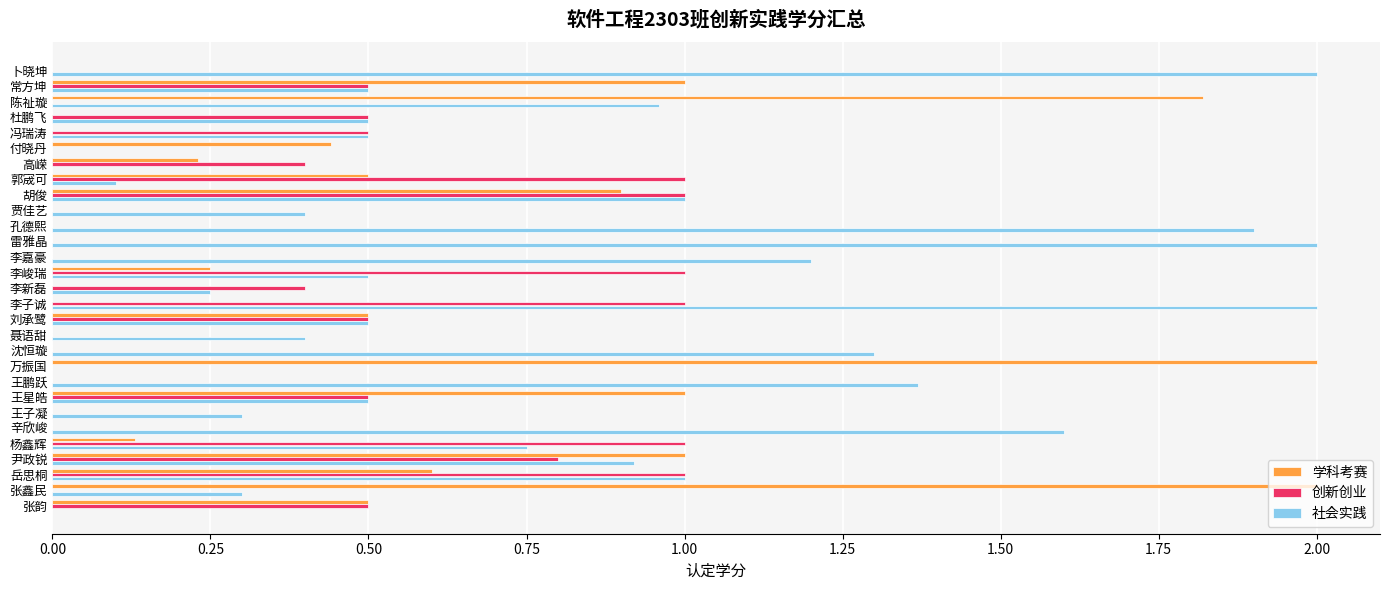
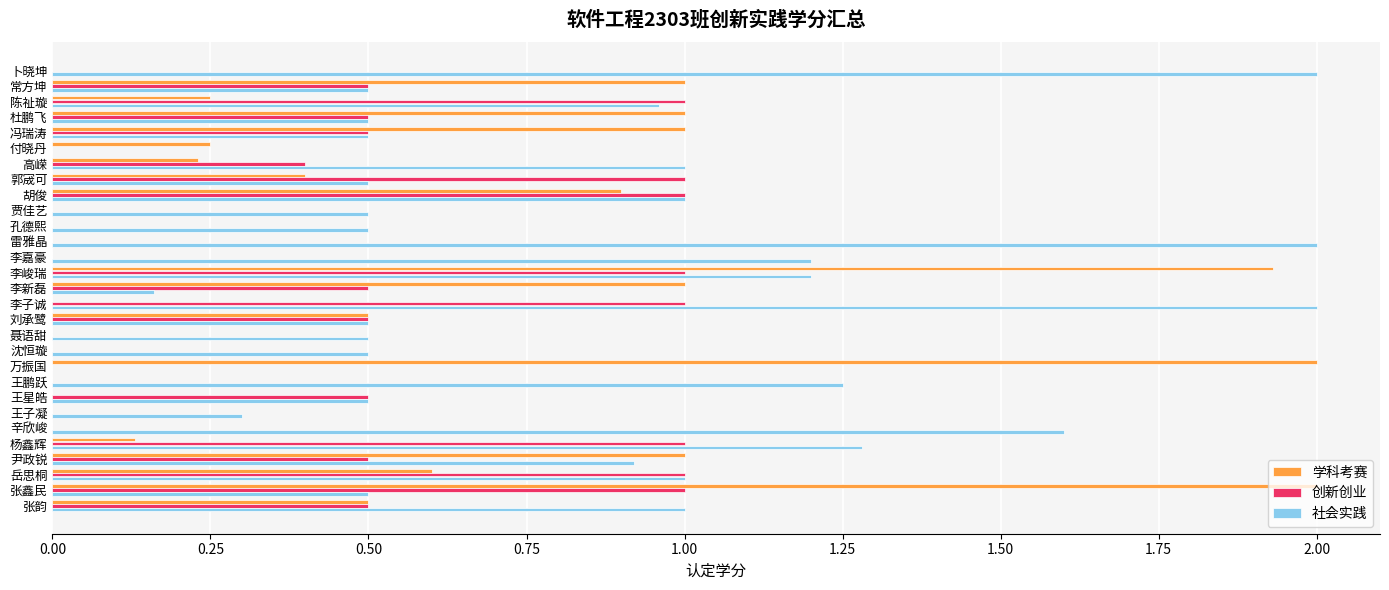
  {
    "学科考赛": {
      "卜晓坤": 0.00,
      "常方坤": 1.00,
-     "陈祉璇": 1.82,
-     "杜鹏飞": 0,
-     "冯瑞涛": 0,
-     "付晓丹": 0.44,
+     "陈祉璇": 0.25,
+     "杜鹏飞": 1,
+     "冯瑞涛": 1,
+     "付晓丹": 0.25,
      "高嵘": 0.23,
-     "郭宬可": 0.5,
+     "郭宬可": 0.4,
      "胡俊": 0.90,
      "贾佳艺": 0.00,
      "孔德熙": 0.00,
      "雷雅晶": 0.00,
      "李嘉豪": 0.00,
-     "李峻瑞": 0.25,
-     "李新磊": 0,
+     "李峻瑞": 1.93,
+     "李新磊": 1,
      "李子诚": 0.00,
      "刘承鹭": 0.50,
      "聂语甜": 0.00,
      "沈恒璇": 0.00,
      "万振国": 2.00,
      "王鹏跃": 0.00,
-     "王星皓": 1,
+     "王星皓": 0,
      "王子凝": 0.00,
      "辛欣峻": 0.00,
      "杨鑫辉": 0.13,
      "尹政锐": 1.00,
      "岳思桐": 0.60,
      "张韵": 0.50
    },
    "创新创业": {
      "卜晓坤": 0.0,
      "常方坤": 0.5,
-     "陈祉璇": 0,
+     "陈祉璇": 1,
      "杜鹏飞": 0.5,
      "冯瑞涛": 0.5,
      "付晓丹": 0.0,
      "高嵘": 0.4,
      "郭宬可": 1.0,
      "胡俊": 1.0,
      "贾佳艺": 0.0,
      "孔德熙": 0.0,
      "雷雅晶": 0.0,
      "李嘉豪": 0.0,
      "李峻瑞": 1.0,
-     "李新磊": 0.4,
+     "李新磊": 0.5,
      "李子诚": 1.0,
      "刘承鹭": 0.5,
      "聂语甜": 0.0,
      "沈恒璇": 0.0,
      "万振国": 0.0,
      "王鹏跃": 0.0,
      "王星皓": 0.5,
      "王子凝": 0.0,
      "辛欣峻": 0.0,
      "杨鑫辉": 1.0,
-     "尹政锐": 0.8,
+     "尹政锐": 0.5,
      "岳思桐": 1.0,
-     "张鑫民": 0,
+     "张鑫民": 1,
      "张韵": 0.5
    },
    "社会实践": {
      "卜晓坤": 2.00,
      "常方坤": 0.50,
      "陈祉璇": 0.96,
      "杜鹏飞": 0.50,
      "冯瑞涛": 0.50,
      "付晓丹": 0.00,
-     "高嵘": 0,
-     "郭宬可": 0.1,
+     "高嵘": 1,
+     "郭宬可": 0.5,
      "胡俊": 1.00,
-     "贾佳艺": 0.4,
-     "孔德熙": 1.9,
+     "贾佳艺": 0.5,
+     "孔德熙": 0.5,
      "雷雅晶": 2.00,
      "李嘉豪": 1.20,
-     "李峻瑞": 0.5,
-     "李新磊": 0.25,
+     "李峻瑞": 1.2,
+     "李新磊": 0.16,
      "李子诚": 2.00,
      "刘承鹭": 0.50,
-     "聂语甜": 0.4,
-     "沈恒璇": 1.3,
+     "聂语甜": 0.5,
+     "沈恒璇": 0.5,
      "万振国": 0.00,
-     "王鹏跃": 1.37,
+     "王鹏跃": 1.25,
      "王星皓": 0.50,
      "王子凝": 0.30,
      "辛欣峻": 1.60,
-     "杨鑫辉": 0.75,
+     "杨鑫辉": 1.28,
      "尹政锐": 0.92,
      "岳思桐": 1.00,
-     "张鑫民": 0.3,
-     "张韵": 0
+     "张鑫民": 0.5,
+     "张韵": 1
    }
  }
